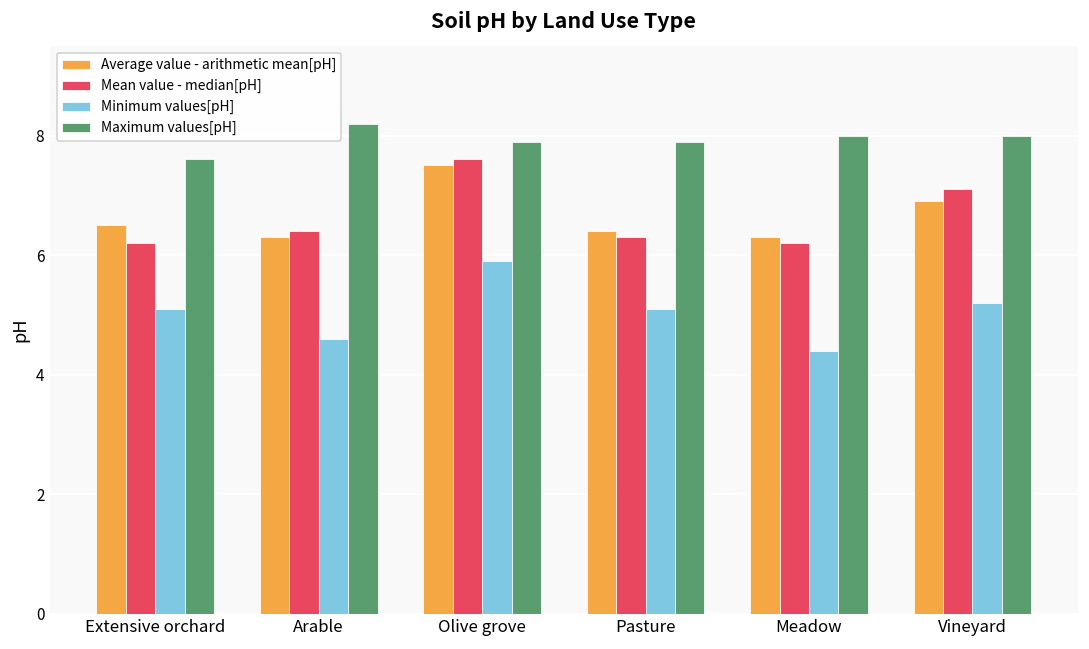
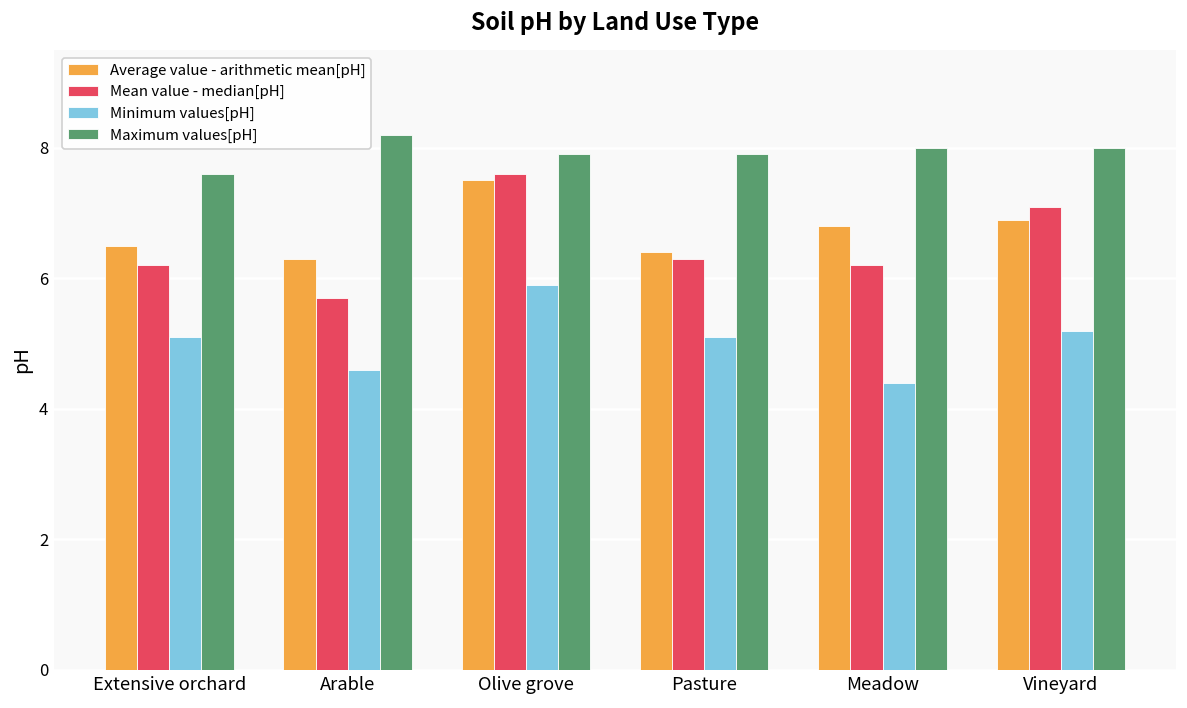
  {
    "Average value - arithmetic mean[pH]": {
      "Extensive orchard": 6.5,
      "Arable": 6.3,
      "Olive grove": 7.5,
      "Pasture": 6.4,
-     "Meadow": 6.3,
+     "Meadow": 6.8,
      "Vineyard": 6.9
    },
    "Mean value - median[pH]": {
      "Extensive orchard": 6.2,
-     "Arable": 6.4,
+     "Arable": 5.7,
      "Olive grove": 7.6,
      "Pasture": 6.3,
      "Meadow": 6.2,
      "Vineyard": 7.1
    },
    "Minimum values[pH]": {
      "Extensive orchard": 5.1,
      "Arable": 4.6,
      "Olive grove": 5.9,
      "Pasture": 5.1,
      "Meadow": 4.4,
      "Vineyard": 5.2
    },
    "Maximum values[pH]": {
      "Extensive orchard": 7.6,
      "Arable": 8.2,
      "Olive grove": 7.9,
      "Pasture": 7.9,
      "Meadow": 8.0,
      "Vineyard": 8.0
    }
  }
